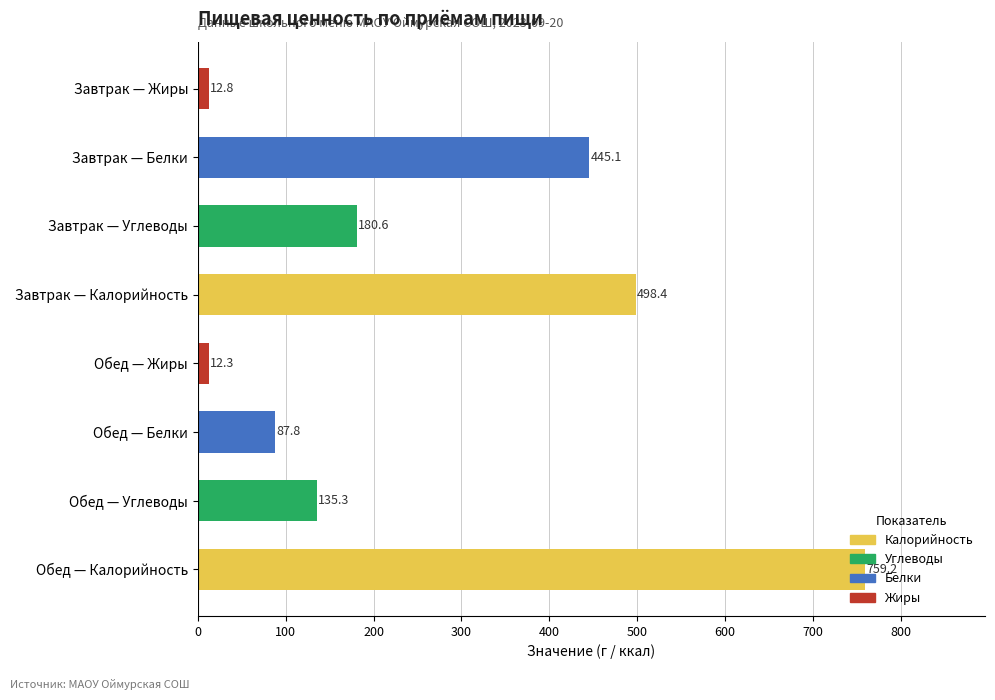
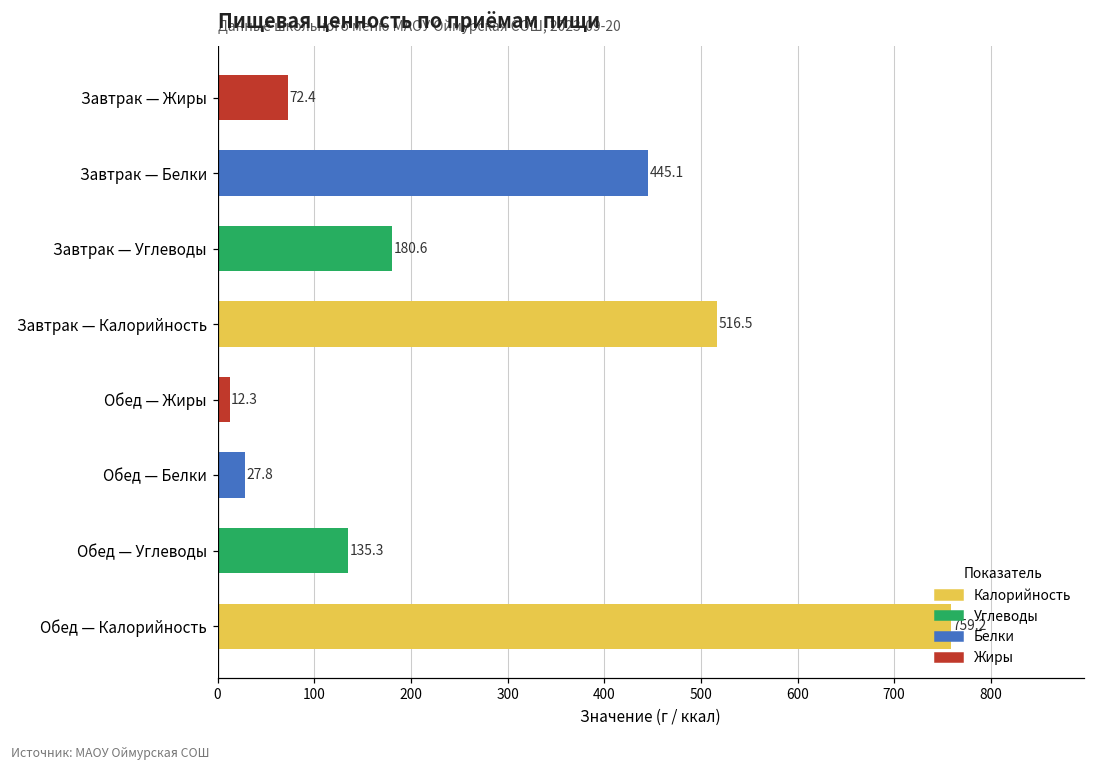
  {
-   "Завтрак — Жиры": 12.8,
+   "Завтрак — Жиры": 72.4,
    "Завтрак — Белки": 445.1,
    "Завтрак — Углеводы": 180.6,
-   "Завтрак — Калорийность": 498.4,
+   "Завтрак — Калорийность": 516.5,
    "Обед — Жиры": 12.3,
-   "Обед — Белки": 87.8,
+   "Обед — Белки": 27.8,
    "Обед — Углеводы": 135.3,
    "Обед — Калорийность": 759.2
  }
